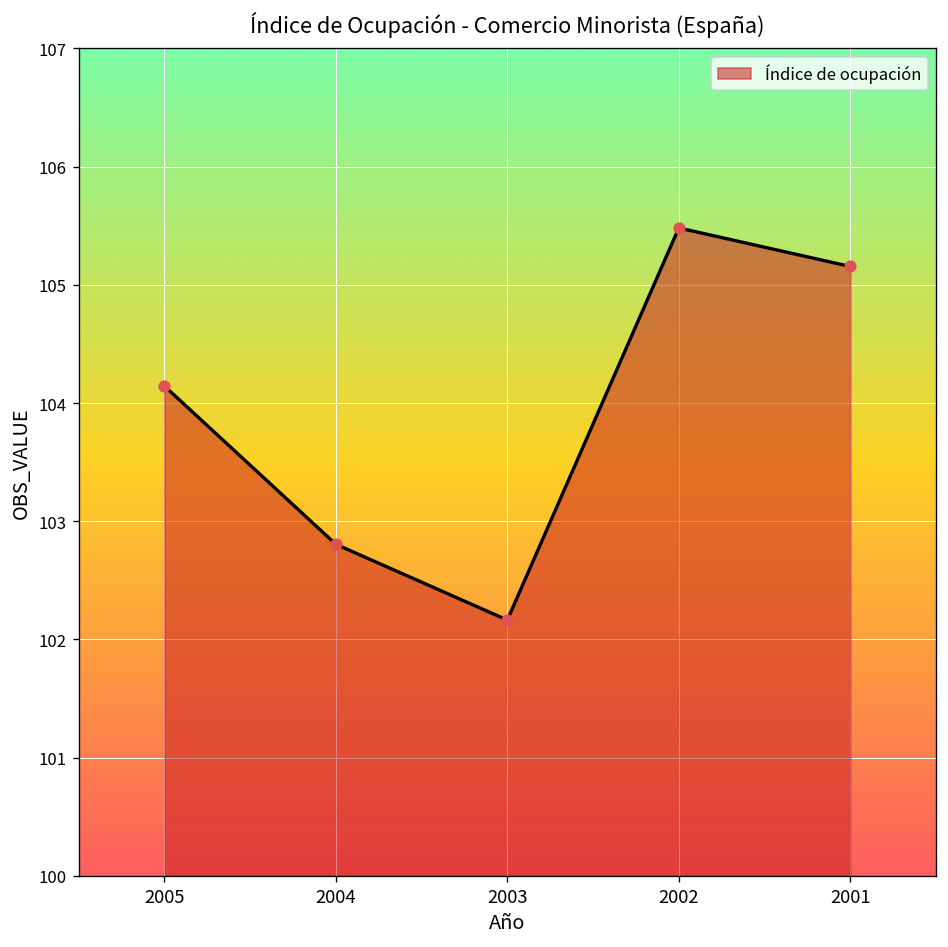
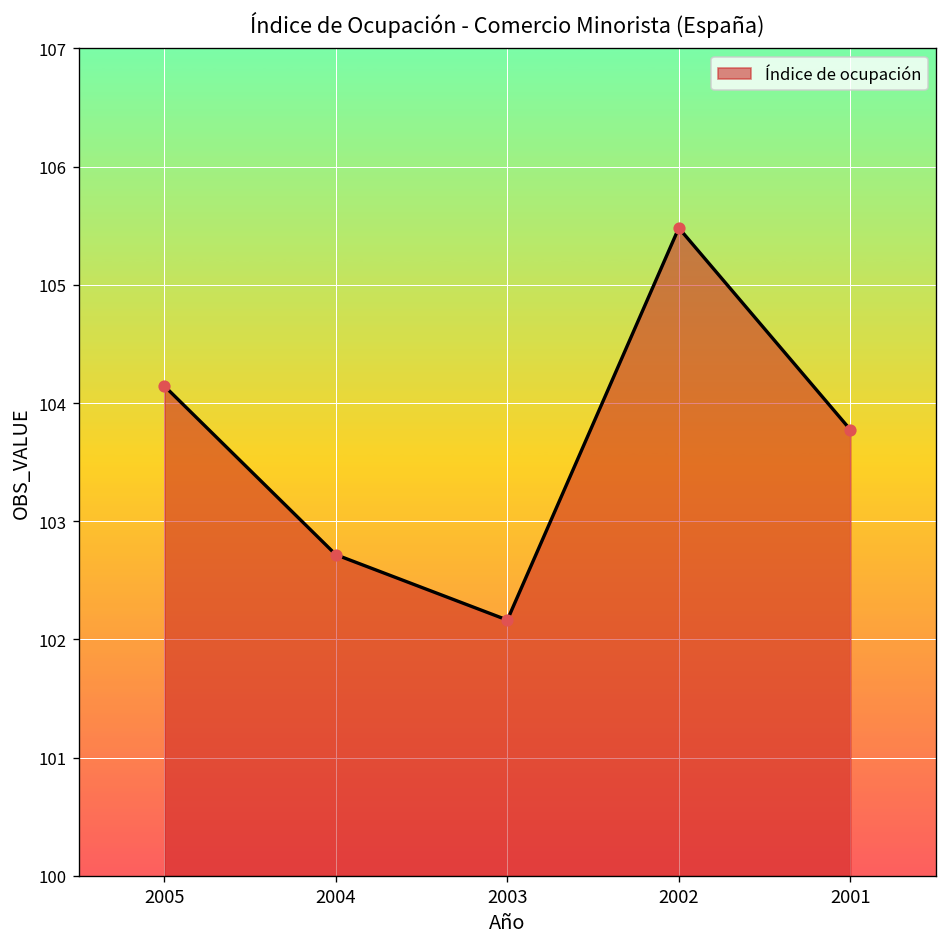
  {
    "2005": 104.1,
-   "2004": 102.8,
+   "2004": 102.7,
    "2003": 102.2,
    "2002": 105.5,
-   "2001": 105.2
+   "2001": 103.8
  }
